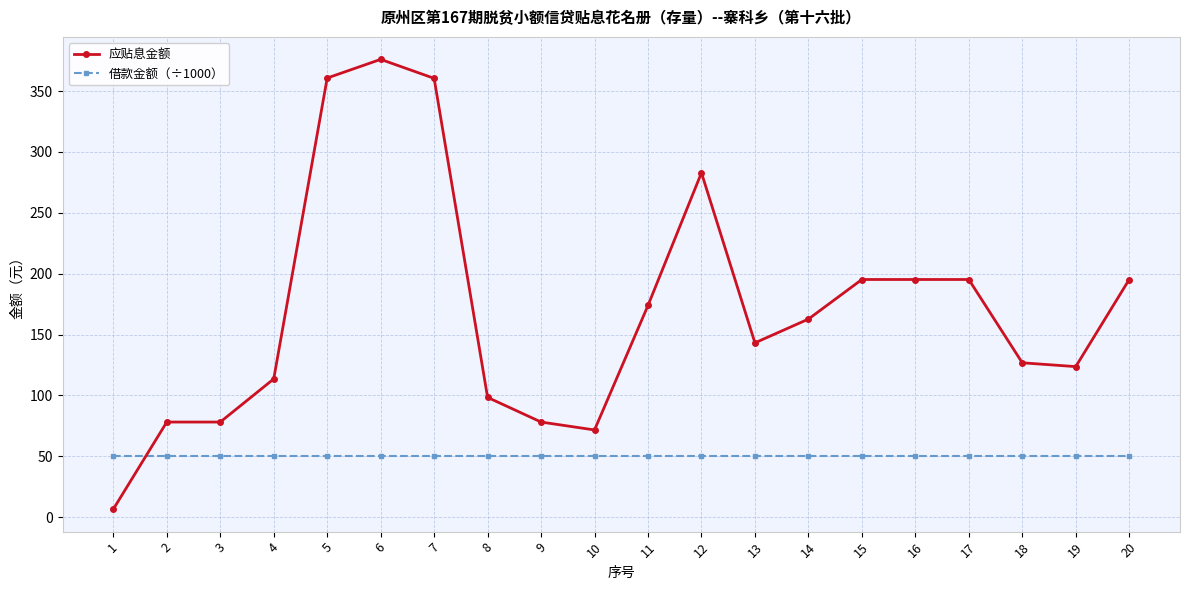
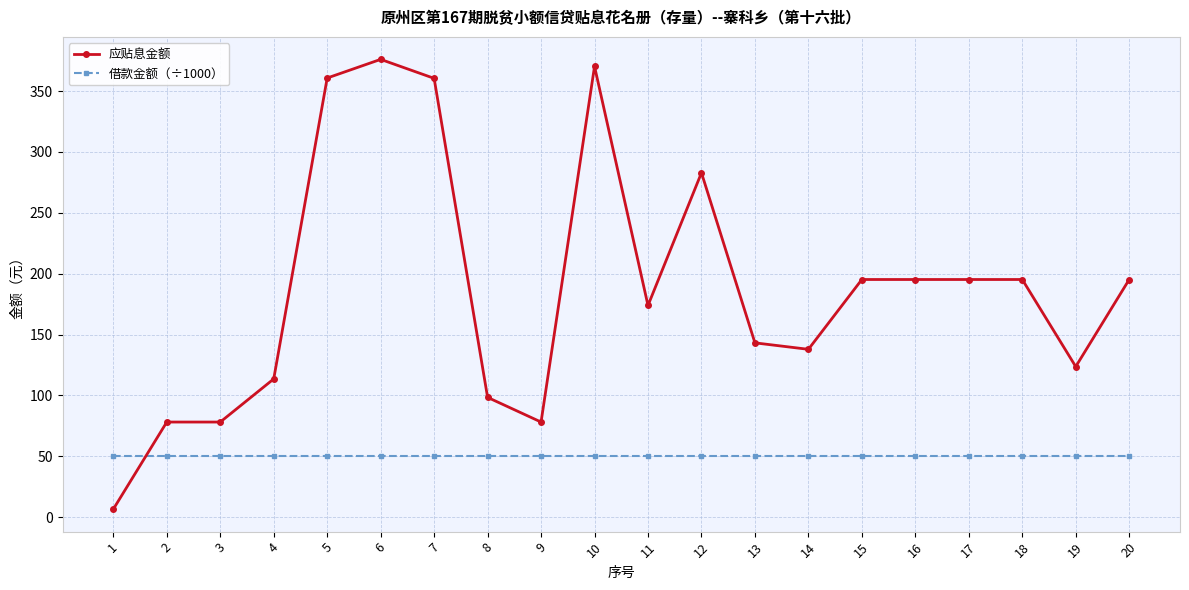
  {
    "应贴息金额": {
      "1": 7,
      "2": 78,
      "3": 78,
      "4": 114,
      "5": 361,
      "6": 376,
      "7": 361,
      "8": 98,
      "9": 78,
-     "10": 72,
+     "10": 370,
      "11": 174,
      "12": 283,
      "13": 143,
-     "14": 163,
+     "14": 138,
      "15": 195,
      "16": 195,
      "17": 195,
-     "18": 127,
+     "18": 195,
      "19": 124,
      "20": 195
    },
    "借款金额（÷1000）": {
      "1": 50,
      "2": 50,
      "3": 50,
      "4": 50,
      "5": 50,
      "6": 50,
      "7": 50,
      "8": 50,
      "9": 50,
      "10": 50,
      "11": 50,
      "12": 50,
      "13": 50,
      "14": 50,
      "15": 50,
      "16": 50,
      "17": 50,
      "18": 50,
      "19": 50,
      "20": 50
    }
  }
